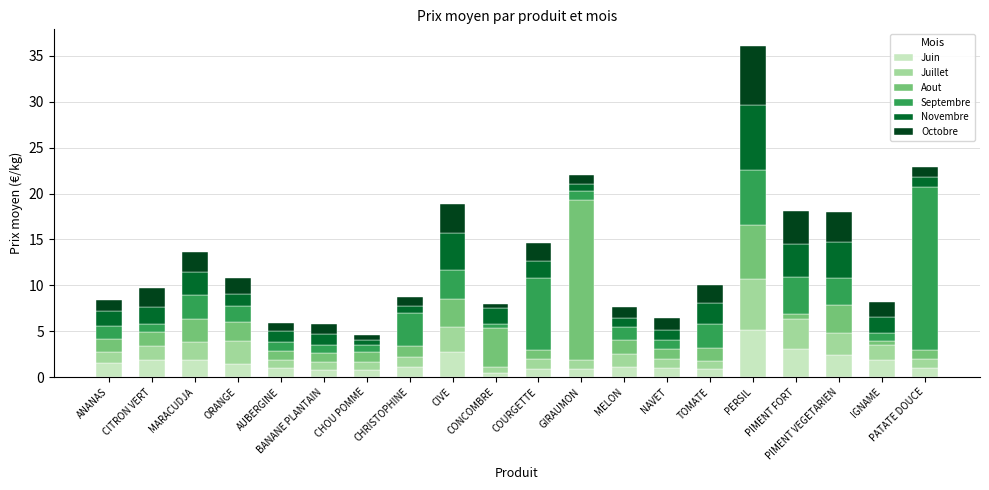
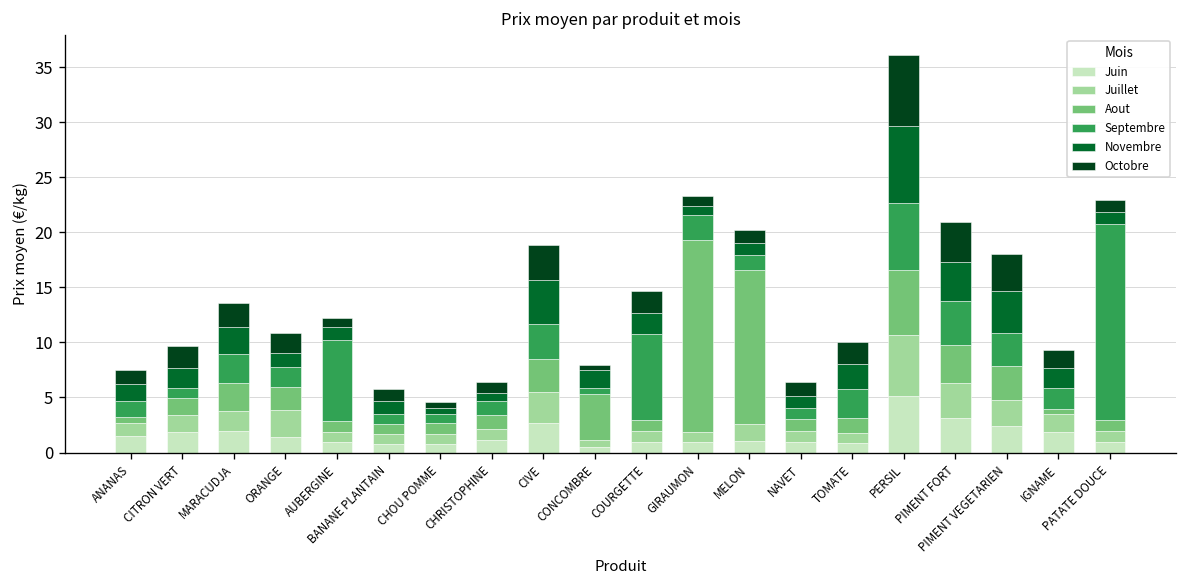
  {
    "Aout": {
-     "ANANAS": 1,
+     "ANANAS": 0,
      "CITRON VERT": 2,
      "MARACUDJA": 3,
      "ORANGE": 2,
      "AUBERGINE": 1,
      "BANANE PLANTAIN": 1,
      "CHOU POMME": 1,
      "CHRISTOPHINE": 1,
      "CIVE": 3,
      "CONCOMBRE": 4,
      "COURGETTE": 1,
      "GIRAUMON": 17,
-     "MELON": 1,
+     "MELON": 14,
      "NAVET": 1,
      "TOMATE": 1,
      "PERSIL": 6,
-     "PIMENT FORT": 1,
+     "PIMENT FORT": 3,
      "PIMENT VEGETARIEN": 3,
      "IGNAME": 0,
      "PATATE DOUCE": 1
    },
    "Septembre": {
      "ANANAS": 1,
      "CITRON VERT": 1,
      "MARACUDJA": 3,
      "ORANGE": 2,
-     "AUBERGINE": 1,
+     "AUBERGINE": 7,
      "BANANE PLANTAIN": 1,
      "CHOU POMME": 1,
-     "CHRISTOPHINE": 4,
+     "CHRISTOPHINE": 1,
      "CIVE": 3,
      "CONCOMBRE": 1,
      "COURGETTE": 8,
-     "GIRAUMON": 1,
+     "GIRAUMON": 2,
      "MELON": 1,
      "NAVET": 1,
      "TOMATE": 3,
      "PERSIL": 6,
      "PIMENT FORT": 4,
      "PIMENT VEGETARIEN": 3,
-     "IGNAME": 1,
+     "IGNAME": 2,
      "PATATE DOUCE": 18
    }
  }
